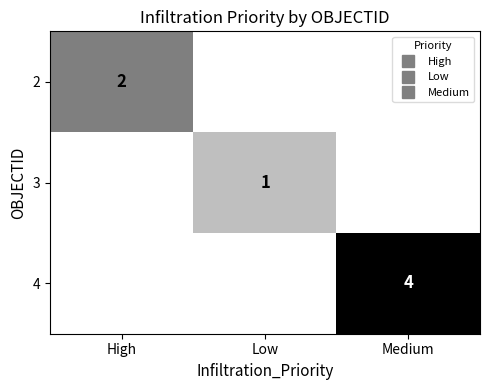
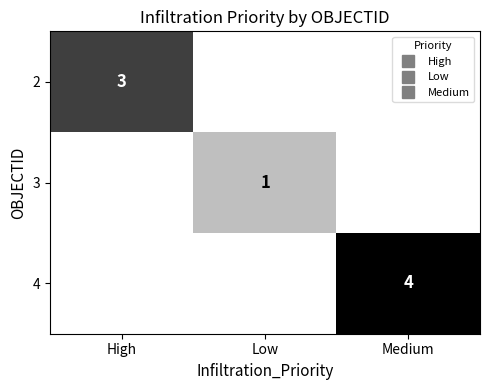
  {
    "2": {
-     "High": 2
+     "High": 3
    },
    "3": {
      "Low": 1
    },
    "4": {
      "Medium": 4
    }
  }
